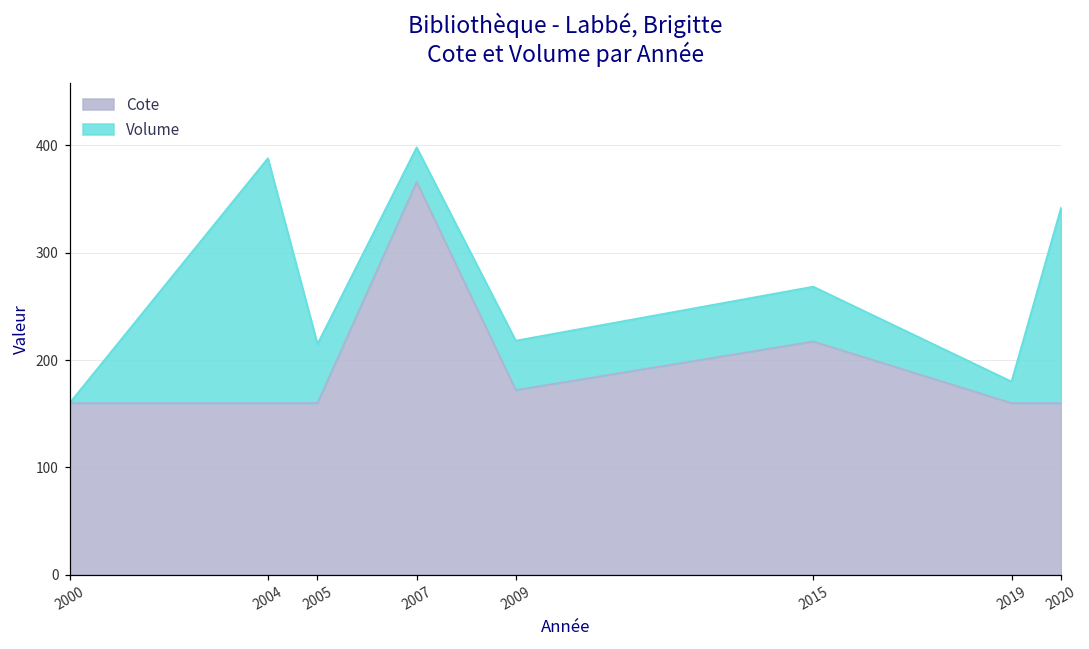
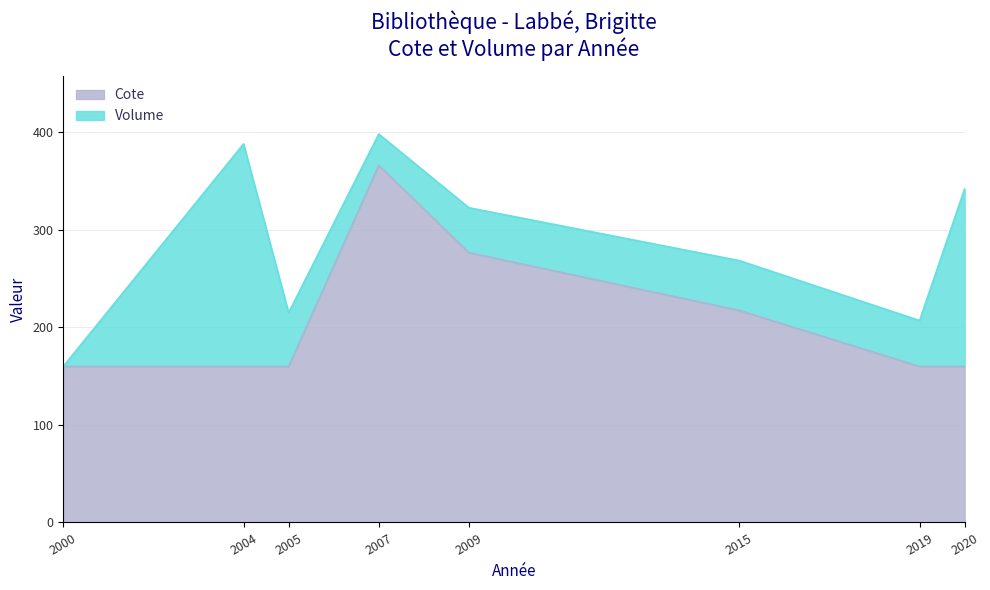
  {
    "Cote": {
      "2004": 160,
      "2005": 160,
      "2007": 370,
-     "2009": 170,
+     "2009": 280,
      "2015": 220,
      "2019": 160,
      "2020": 160
    },
    "Volume": {
      "2004": 230,
      "2005": 60,
      "2007": 30,
      "2009": 50,
      "2015": 50,
-     "2019": 20,
+     "2019": 50,
      "2020": 180
    }
  }
